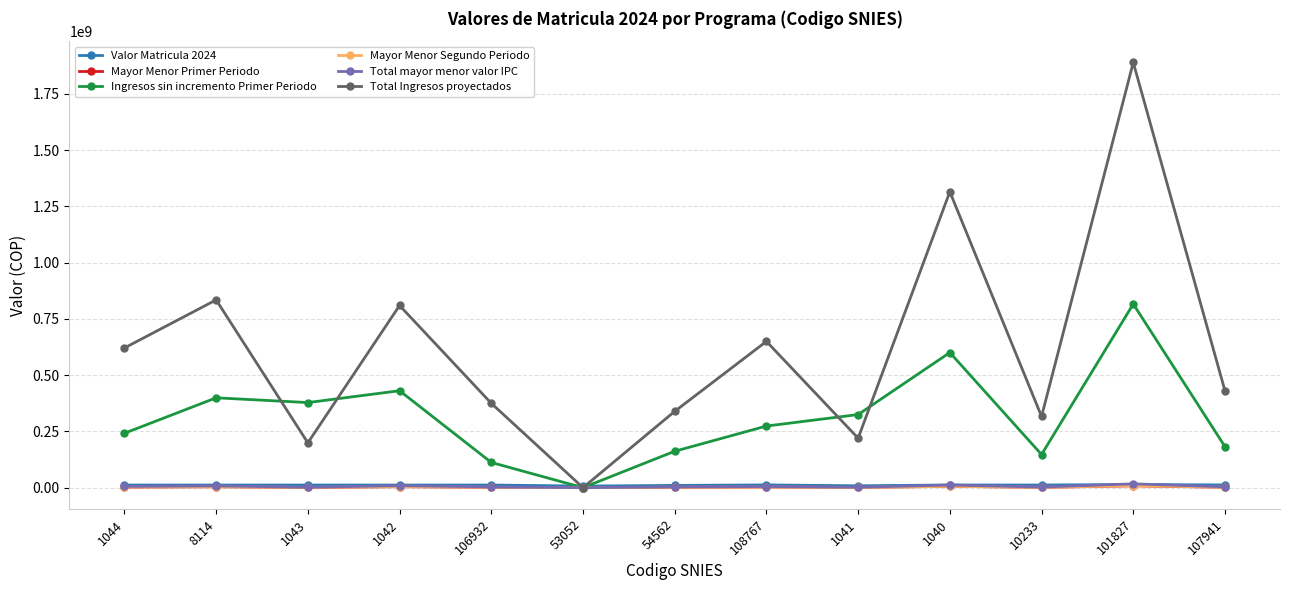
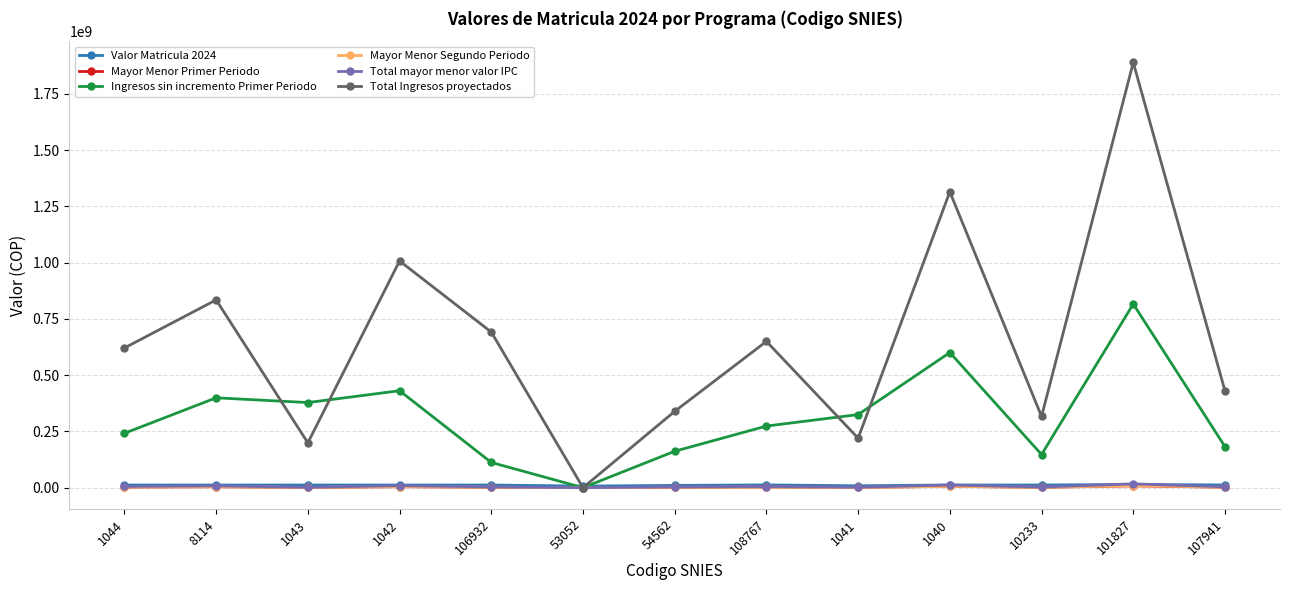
  {
    "Ingresos sin incremento Primer Periodo": {
      "1044": 240000000,
      "8114": 400000000,
      "1043": 380000000,
      "1042": 430000000,
      "106932": 110000000,
      "54562": 160000000,
      "108767": 270000000,
      "1041": 320000000,
      "1040": 600000000,
      "10233": 150000000,
      "101827": 820000000,
      "107941": 180000000
    },
    "Total Ingresos proyectados": {
      "1044": 620000000,
      "8114": 830000000,
      "1043": 200000000,
-     "1042": 810000000,
-     "106932": 370000000,
+     "1042": 1010000000,
+     "106932": 690000000,
      "54562": 340000000,
      "108767": 650000000,
      "1041": 220000000,
      "1040": 1310000000,
      "10233": 320000000,
      "101827": 1890000000,
      "107941": 430000000
    }
  }
